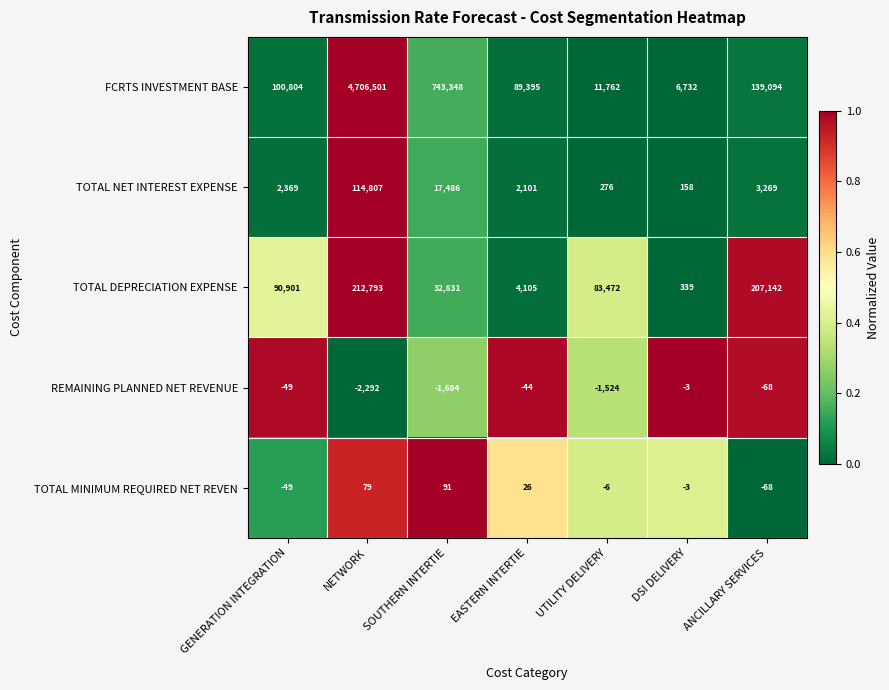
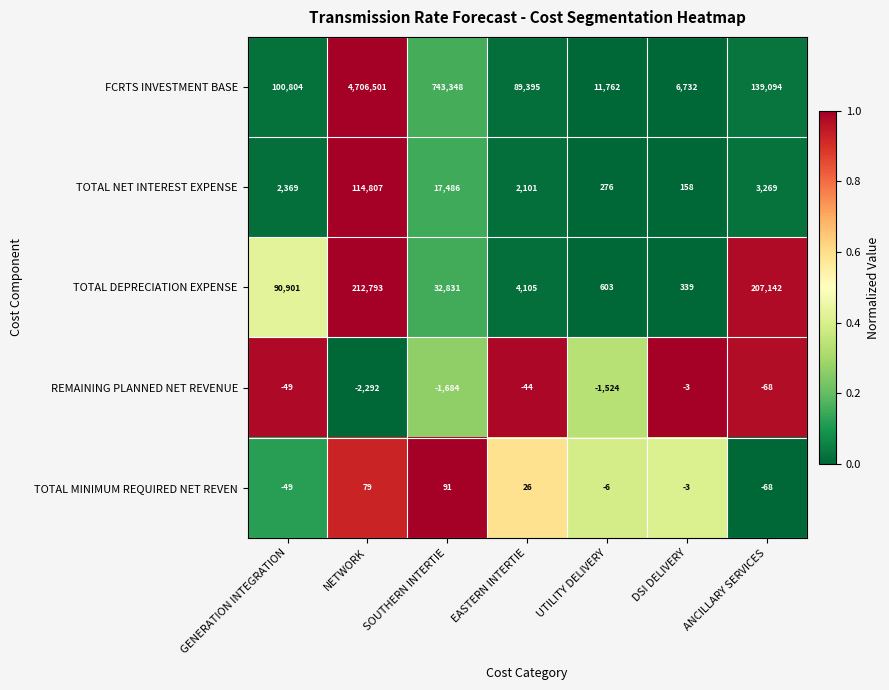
  {
    "FCRTS INVESTMENT BASE": {
      "GENERATION INTEGRATION": "100,804",
      "NETWORK": "4,706,501",
      "SOUTHERN INTERTIE": "743,348",
      "EASTERN INTERTIE": "89,395",
      "UTILITY DELIVERY": "11,762",
      "DSI DELIVERY": "6,732",
      "ANCILLARY SERVICES": "139,094"
    },
    "TOTAL NET INTEREST EXPENSE": {
      "GENERATION INTEGRATION": "2,369",
      "NETWORK": "114,807",
      "SOUTHERN INTERTIE": "17,486",
      "EASTERN INTERTIE": "2,101",
      "UTILITY DELIVERY": "276",
      "DSI DELIVERY": "158",
      "ANCILLARY SERVICES": "3,269"
    },
    "TOTAL DEPRECIATION EXPENSE": {
      "GENERATION INTEGRATION": "90,901",
      "NETWORK": "212,793",
      "SOUTHERN INTERTIE": "32,831",
      "EASTERN INTERTIE": "4,105",
-     "UTILITY DELIVERY": "83,472",
+     "UTILITY DELIVERY": "603",
      "DSI DELIVERY": "339",
      "ANCILLARY SERVICES": "207,142"
    },
    "REMAINING PLANNED NET REVENUE": {
      "GENERATION INTEGRATION": "-49",
      "NETWORK": "-2,292",
      "SOUTHERN INTERTIE": "-1,684",
      "EASTERN INTERTIE": "-44",
      "UTILITY DELIVERY": "-1,524",
      "DSI DELIVERY": "-3",
      "ANCILLARY SERVICES": "-68"
    },
    "TOTAL MINIMUM REQUIRED NET REVEN": {
      "GENERATION INTEGRATION": "-49",
      "NETWORK": "79",
      "SOUTHERN INTERTIE": "91",
      "EASTERN INTERTIE": "26",
      "UTILITY DELIVERY": "-6",
      "DSI DELIVERY": "-3",
      "ANCILLARY SERVICES": "-68"
    }
  }
